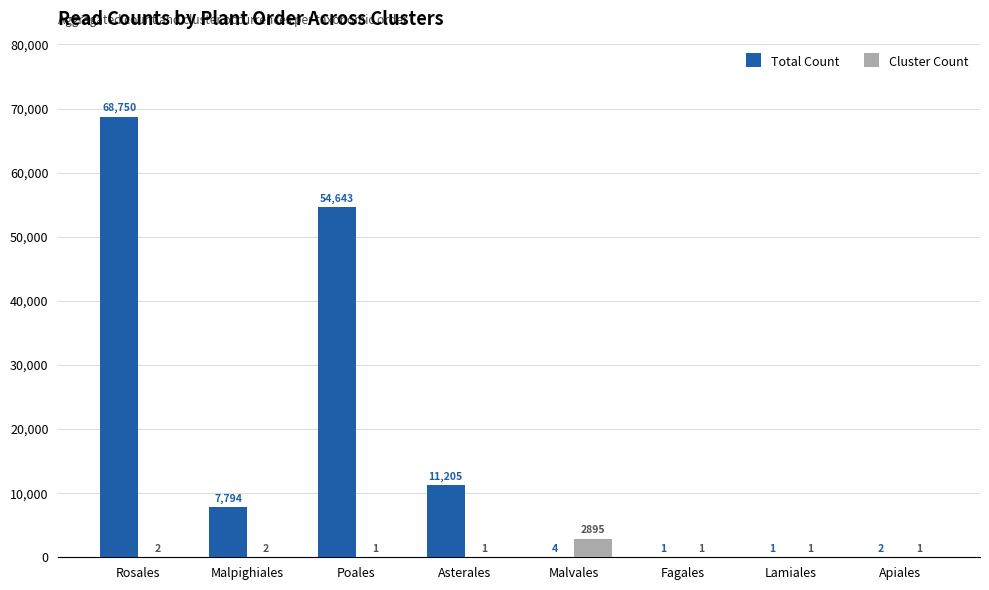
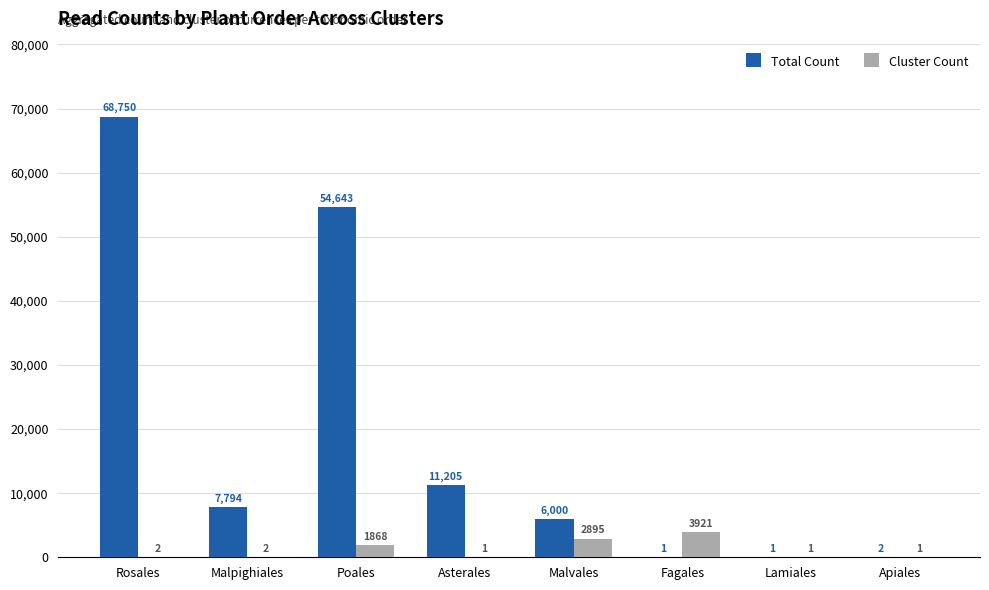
  {
    "Total Count": {
      "Rosales": "68,750",
      "Malpighiales": "7,794",
      "Poales": "54,643",
      "Asterales": "11,205",
-     "Malvales": "4",
+     "Malvales": "6,000",
      "Fagales": "1",
      "Lamiales": "1",
      "Apiales": "2"
    },
    "Cluster Count": {
      "Rosales": "2",
      "Malpighiales": "2",
-     "Poales": "1",
+     "Poales": "1868",
      "Asterales": "1",
      "Malvales": "2895",
-     "Fagales": "1",
+     "Fagales": "3921",
      "Lamiales": "1",
      "Apiales": "1"
    }
  }
